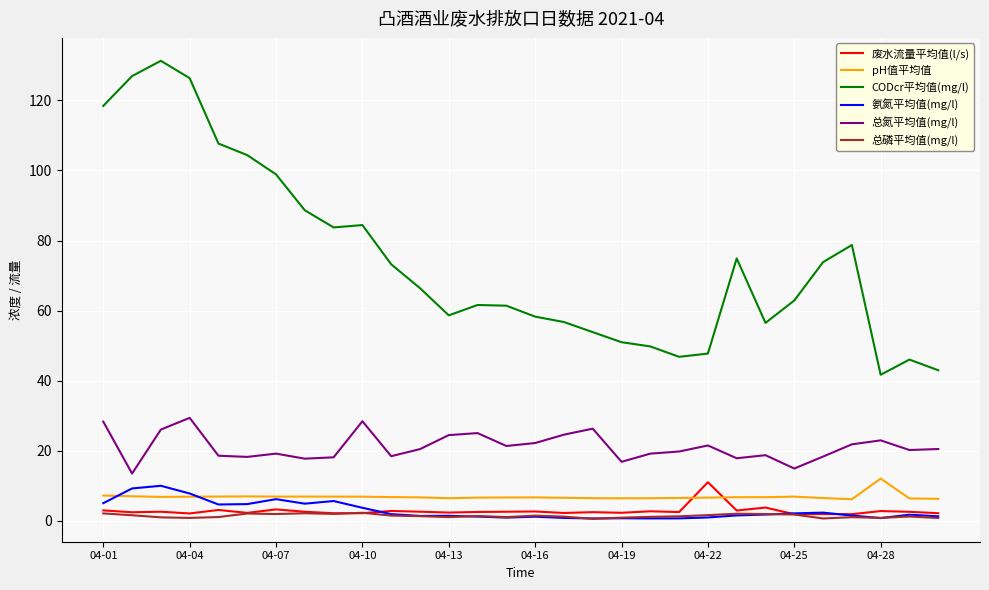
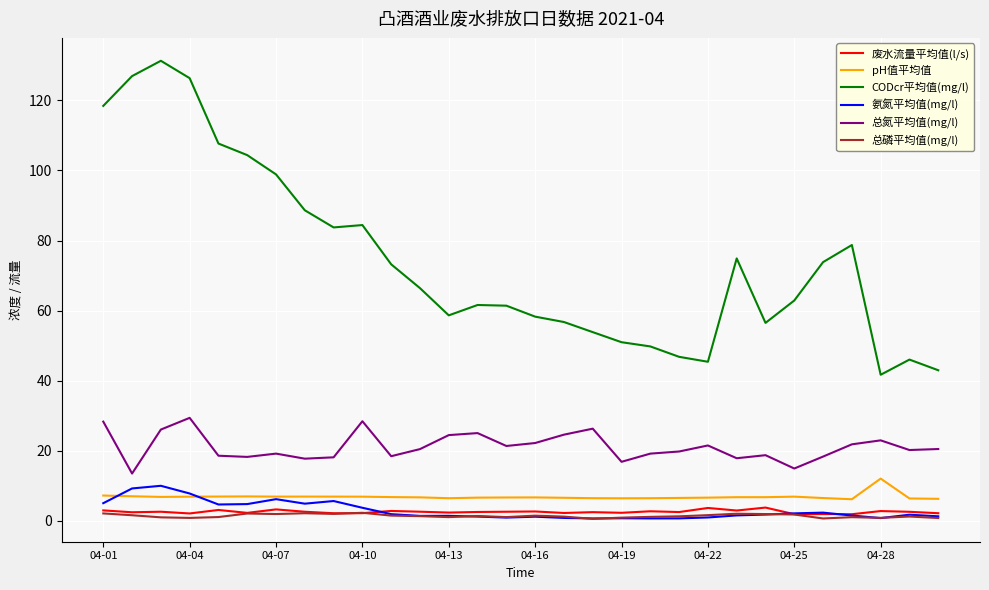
  {
    "废水流量平均值(l/s)": {
      "04-01": 3,
      "04-04": 2,
      "04-07": 3,
      "04-13": 2,
      "04-16": 3,
      "04-19": 2,
-     "04-22": 11,
+     "04-22": 4,
      "04-28": 3
    },
    "pH值平均值": {
      "04-01": 7,
      "04-04": 7,
      "04-07": 7,
      "04-10": 7,
      "04-13": 6,
      "04-16": 7,
      "04-19": 6,
      "04-22": 7,
      "04-25": 7,
      "04-28": 12
    },
    "CODcr平均值(mg/l)": {
      "04-01": 118,
      "04-04": 126,
      "04-07": 99,
      "04-10": 84,
      "04-13": 59,
      "04-16": 58,
      "04-19": 51,
-     "04-22": 48,
+     "04-22": 45,
      "04-25": 63,
      "04-28": 42
    },
    "氨氮平均值(mg/l)": {
      "04-01": 5,
      "04-04": 8,
      "04-07": 6,
      "04-10": 4
    },
    "总氮平均值(mg/l)": {
      "04-01": 28,
      "04-04": 29,
      "04-07": 19,
      "04-10": 28,
      "04-13": 24,
      "04-16": 22,
      "04-19": 17,
      "04-22": 22,
      "04-25": 15,
      "04-28": 23
    },
    "总磷平均值(mg/l)": {
      "04-01": 2,
      "04-04": 1,
      "04-07": 2
    }
  }
